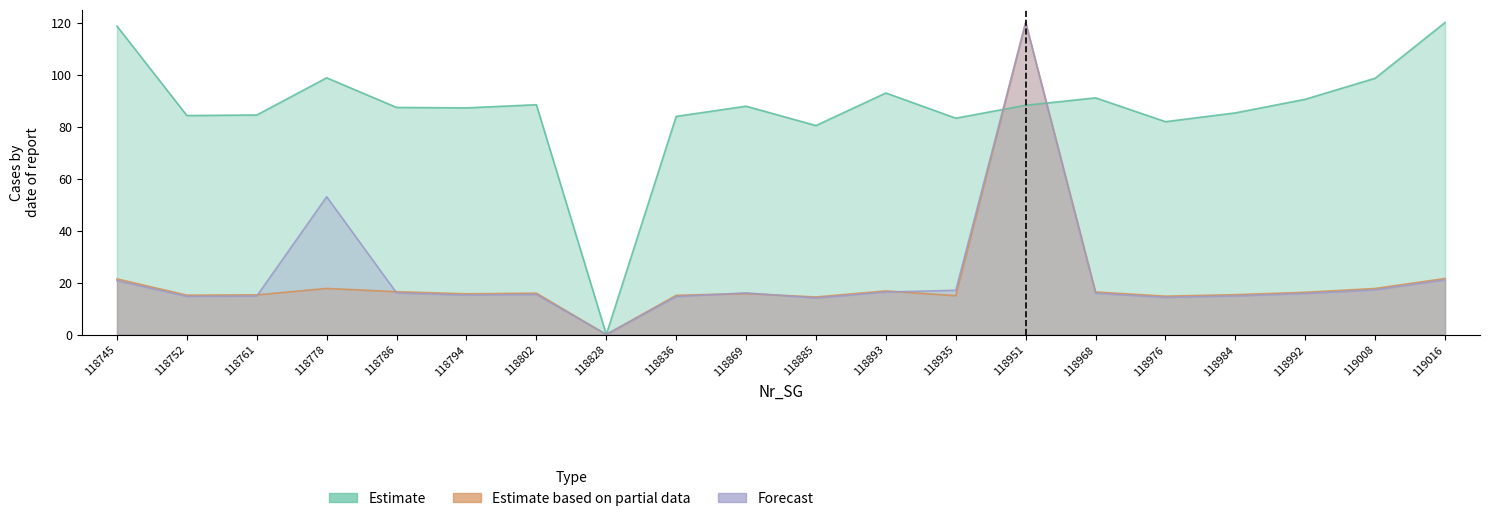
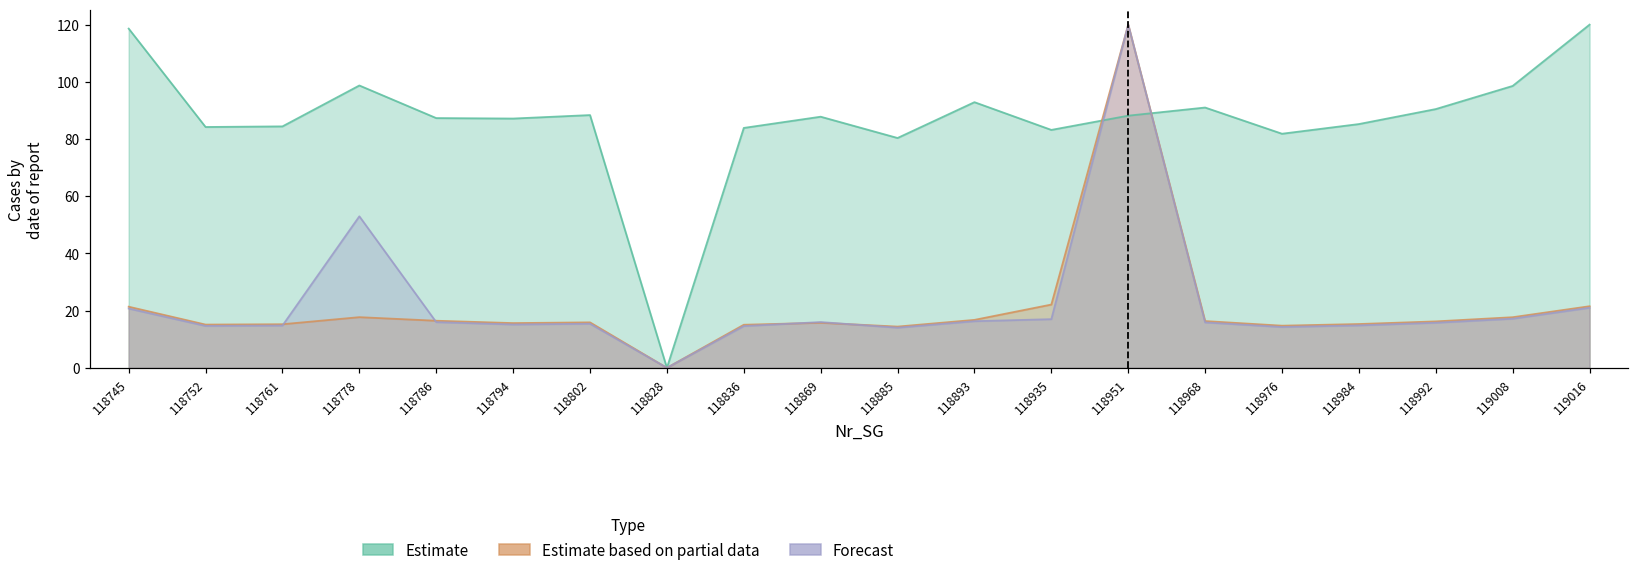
  {
    "Estimate based on partial data": {
      "118778": 18,
-     "118935": 15
+     "118935": 22
    }
  }
